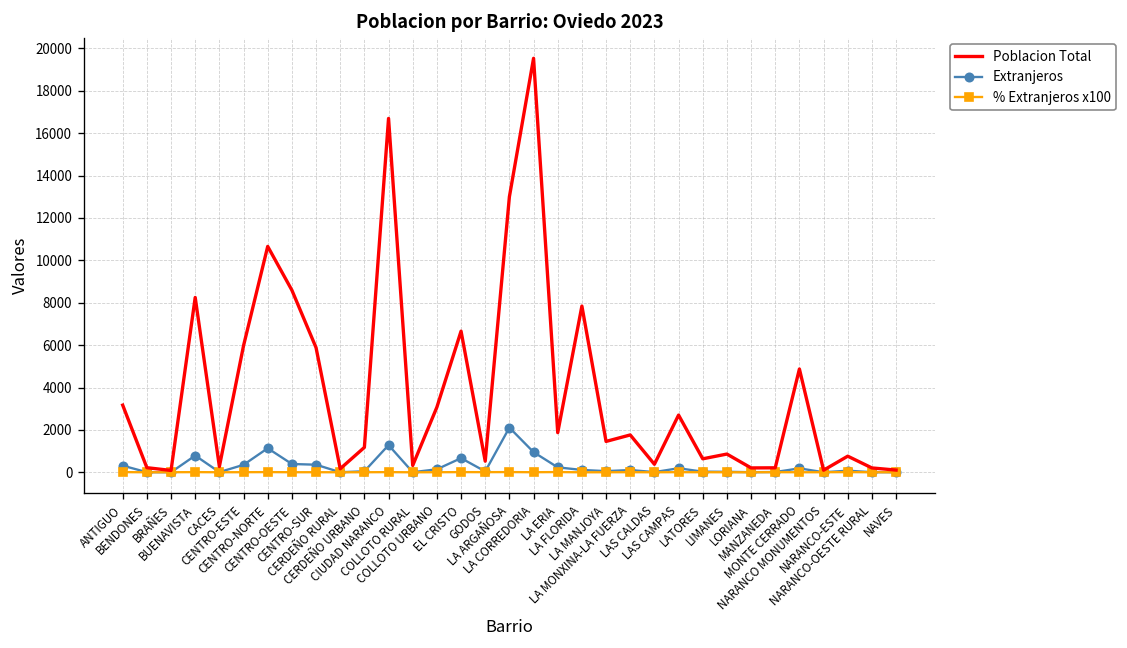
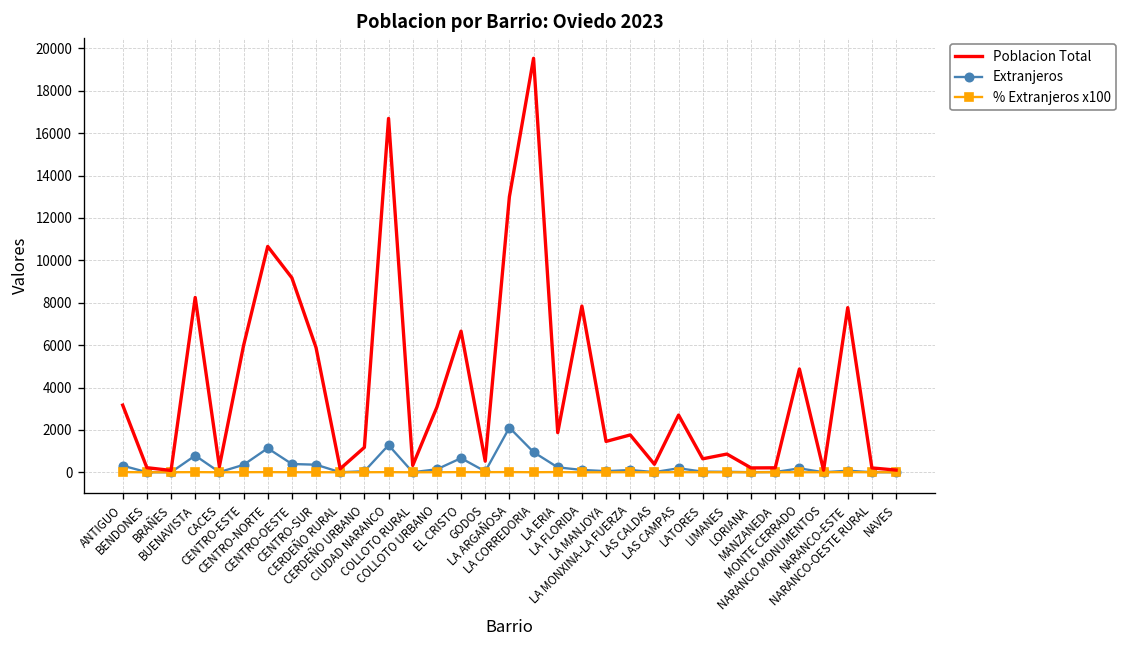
  {
    "Poblacion Total": {
      "ANTIGUO": 3200,
      "BENDONES": 200,
      "BUENAVISTA": 8300,
      "CACES": 300,
      "CENTRO-ESTE": 6000,
      "CENTRO-NORTE": 10700,
-     "CENTRO-OESTE": 8600,
+     "CENTRO-OESTE": 9200,
      "CENTRO-SUR": 5900,
      "CERDEÑO RURAL": 200,
      "CERDEÑO URBANO": 1200,
      "CIUDAD NARANCO": 16700,
      "COLLOTO RURAL": 300,
      "COLLOTO URBANO": 3100,
      "EL CRISTO": 6700,
      "GODOS": 500,
      "LA ARGAÑOSA": 13000,
      "LA CORREDORIA": 19500,
      "LA ERIA": 1900,
      "LA FLORIDA": 7800,
      "LA MANJOYA": 1500,
      "LA MONXINA-LA FUERZA": 1800,
      "LAS CALDAS": 400,
      "LAS CAMPAS": 2700,
      "LATORES": 600,
      "LIMANES": 900,
      "LORIANA": 200,
      "MANZANEDA": 200,
      "MONTE CERRADO": 4900,
-     "NARANCO-ESTE": 800,
+     "NARANCO-ESTE": 7800,
      "NARANCO-OESTE RURAL": 200
    },
    "Extranjeros": {
      "ANTIGUO": 300,
      "BUENAVISTA": 800,
      "CENTRO-ESTE": 400,
      "CENTRO-NORTE": 1100,
      "CENTRO-OESTE": 400,
      "CENTRO-SUR": 400,
      "CIUDAD NARANCO": 1300,
      "EL CRISTO": 700,
      "LA ARGAÑOSA": 2100,
      "LA CORREDORIA": 1000,
      "LA ERIA": 200,
      "LAS CAMPAS": 200,
      "MONTE CERRADO": 200
    },
    "% Extranjeros x100": {
      "ANTIGUO": 0,
      "BUENAVISTA": 0,
      "CENTRO-ESTE": 0,
      "CENTRO-NORTE": 0,
      "CENTRO-OESTE": 0,
      "CENTRO-SUR": 0,
      "CIUDAD NARANCO": 0,
      "EL CRISTO": 0,
      "LA ARGAÑOSA": 0,
      "LA CORREDORIA": 0,
      "LA ERIA": 0,
      "LAS CAMPAS": 0,
      "MONTE CERRADO": 0
    }
  }
